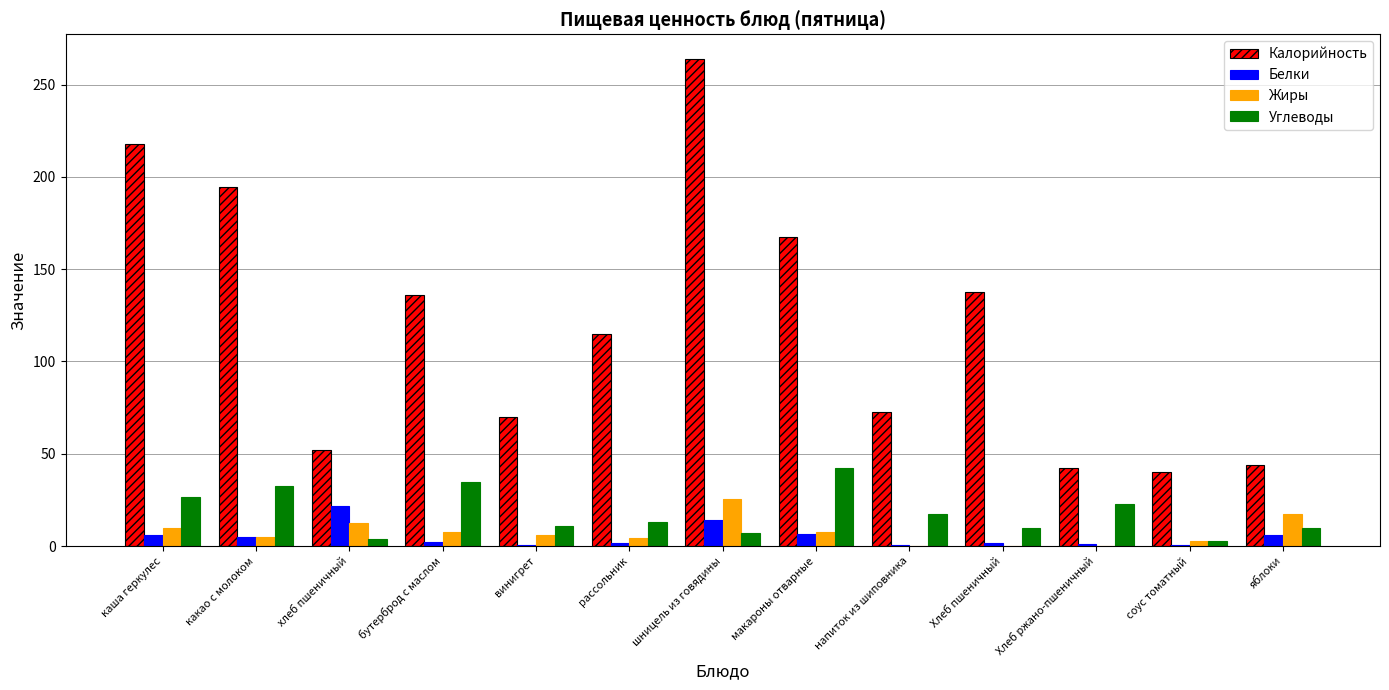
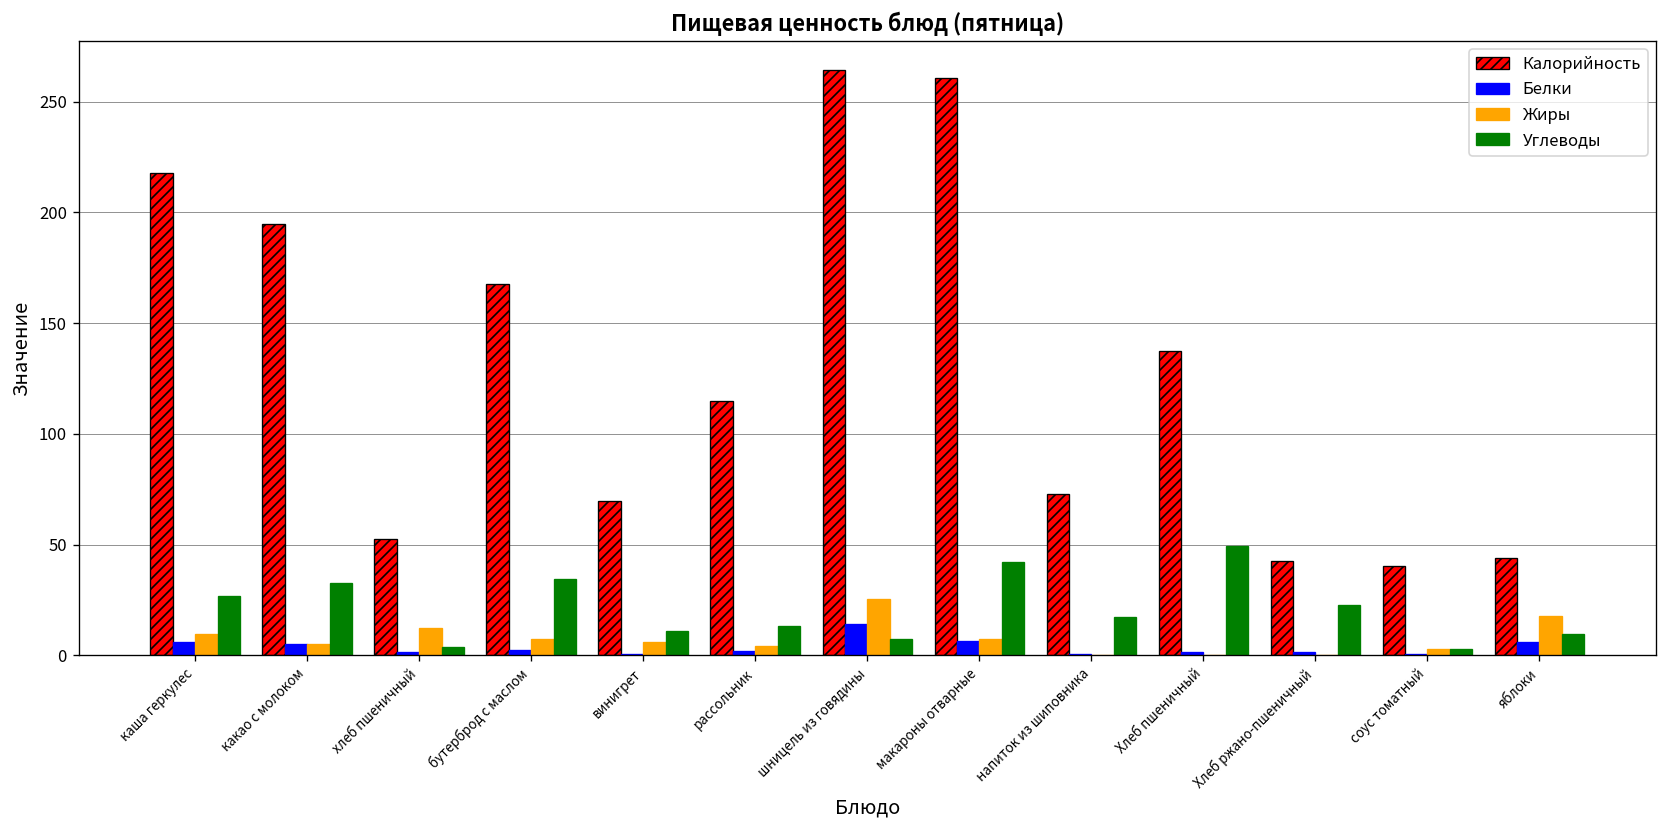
  {
    "Калорийность": {
      "каша геркулес": 218,
      "какао с молоком": 195,
      "хлеб пшеничный": 52,
-     "бутерброд с маслом": 136,
+     "бутерброд с маслом": 168,
      "винигрет": 70,
      "рассольник": 115,
      "шницель из говядины": 264,
-     "макароны отварные": 167,
+     "макароны отварные": 261,
      "напиток из шиповника": 73,
      "Хлеб пшеничный": 137,
      "Хлеб ржано-пшеничный": 42,
      "соус томатный": 40,
      "яблоки": 44
    },
    "Белки": {
      "каша геркулес": 6,
      "какао с молоком": 5,
-     "хлеб пшеничный": 22,
+     "хлеб пшеничный": 2,
      "бутерброд с маслом": 2,
      "рассольник": 2,
      "шницель из говядины": 14,
      "макароны отварные": 6,
      "Хлеб пшеничный": 2,
      "яблоки": 6
    },
    "Жиры": {
      "каша геркулес": 10,
      "какао с молоком": 5,
      "хлеб пшеничный": 12,
      "бутерброд с маслом": 8,
      "винигрет": 6,
      "рассольник": 4,
      "шницель из говядины": 26,
      "макароны отварные": 7,
      "соус томатный": 3,
      "яблоки": 18
    },
    "Углеводы": {
      "каша геркулес": 27,
      "какао с молоком": 33,
      "хлеб пшеничный": 4,
      "бутерброд с маслом": 34,
      "винигрет": 11,
      "рассольник": 13,
      "шницель из говядины": 7,
      "макароны отварные": 42,
      "напиток из шиповника": 17,
-     "Хлеб пшеничный": 10,
+     "Хлеб пшеничный": 49,
      "Хлеб ржано-пшеничный": 23,
      "соус томатный": 3,
      "яблоки": 10
    }
  }
